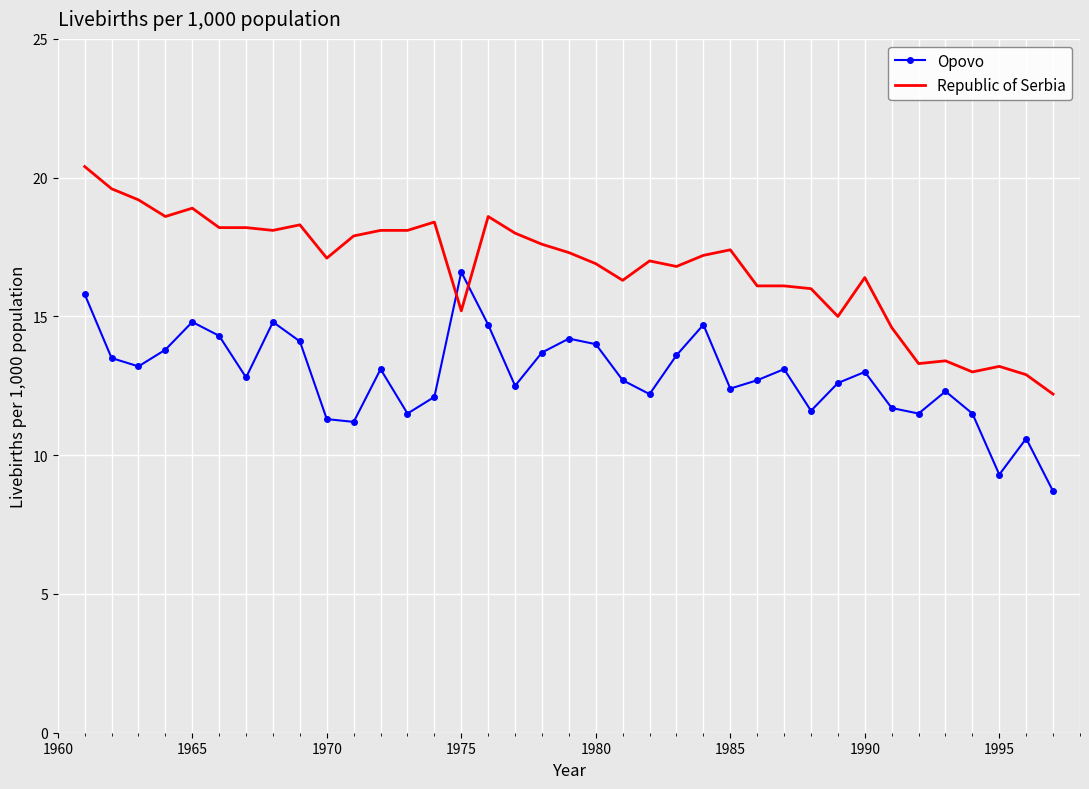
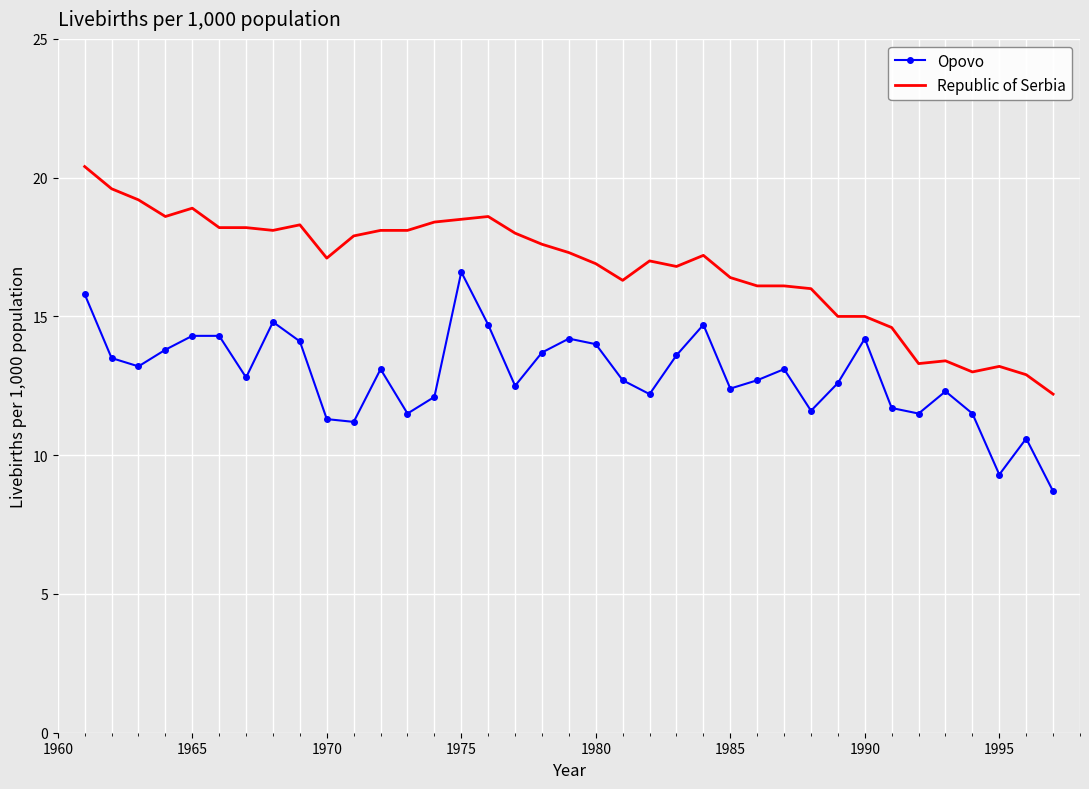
  {
    "Opovo": {
-     "1965": 14.8,
+     "1965": 14.3,
      "1970": 11.3,
      "1975": 16.6,
      "1980": 14.0,
      "1985": 12.4,
-     "1990": 13.0,
+     "1990": 14.2,
      "1995": 9.3
    },
    "Republic of Serbia": {
      "1965": 18.9,
      "1970": 17.1,
-     "1975": 15.2,
+     "1975": 18.5,
      "1980": 16.9,
-     "1985": 17.4,
-     "1990": 16.4,
+     "1985": 16.4,
+     "1990": 15.0,
      "1995": 13.2
    }
  }
